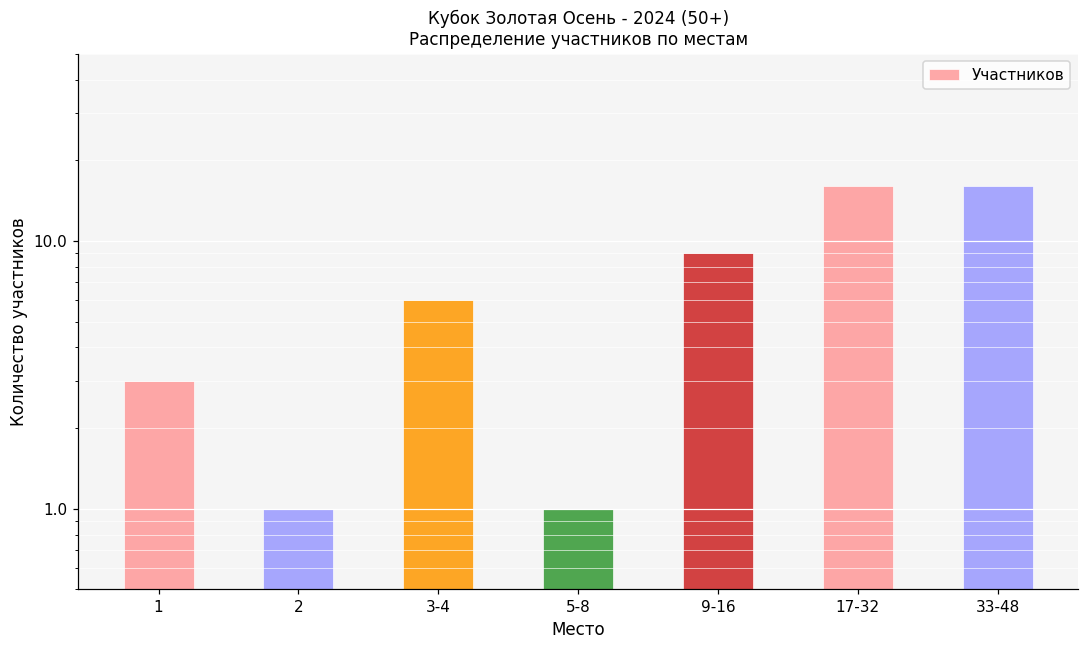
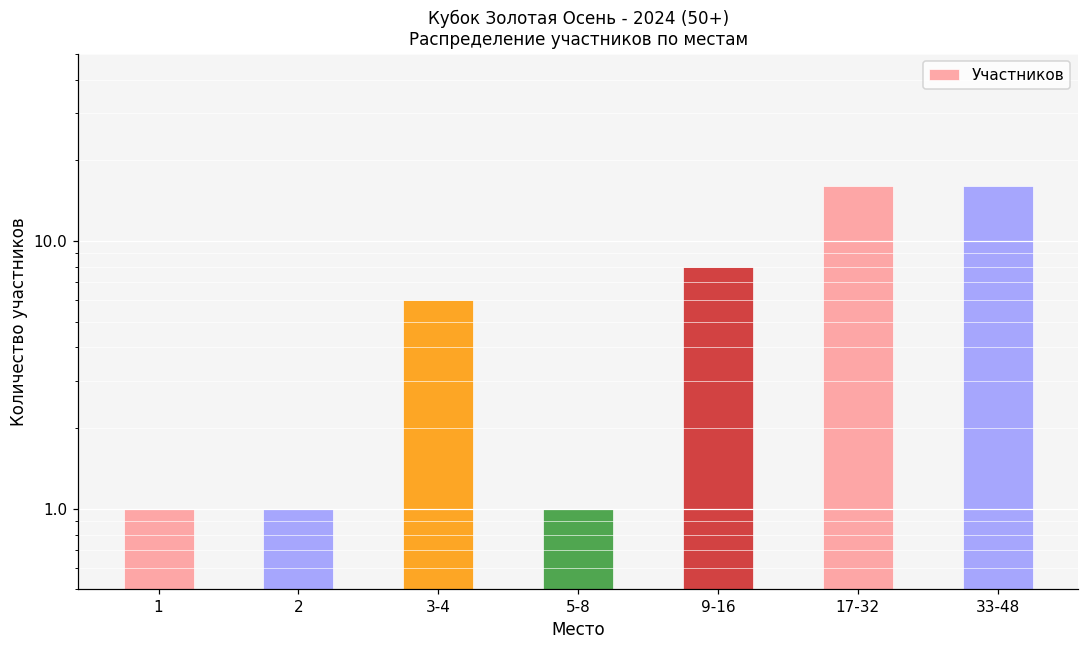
  {
-   "1": 3,
+   "1": 1,
    "2": 1,
    "3-4": 6,
    "5-8": 1,
-   "9-16": 9,
+   "9-16": 8,
    "17-32": 16,
    "33-48": 16
  }
